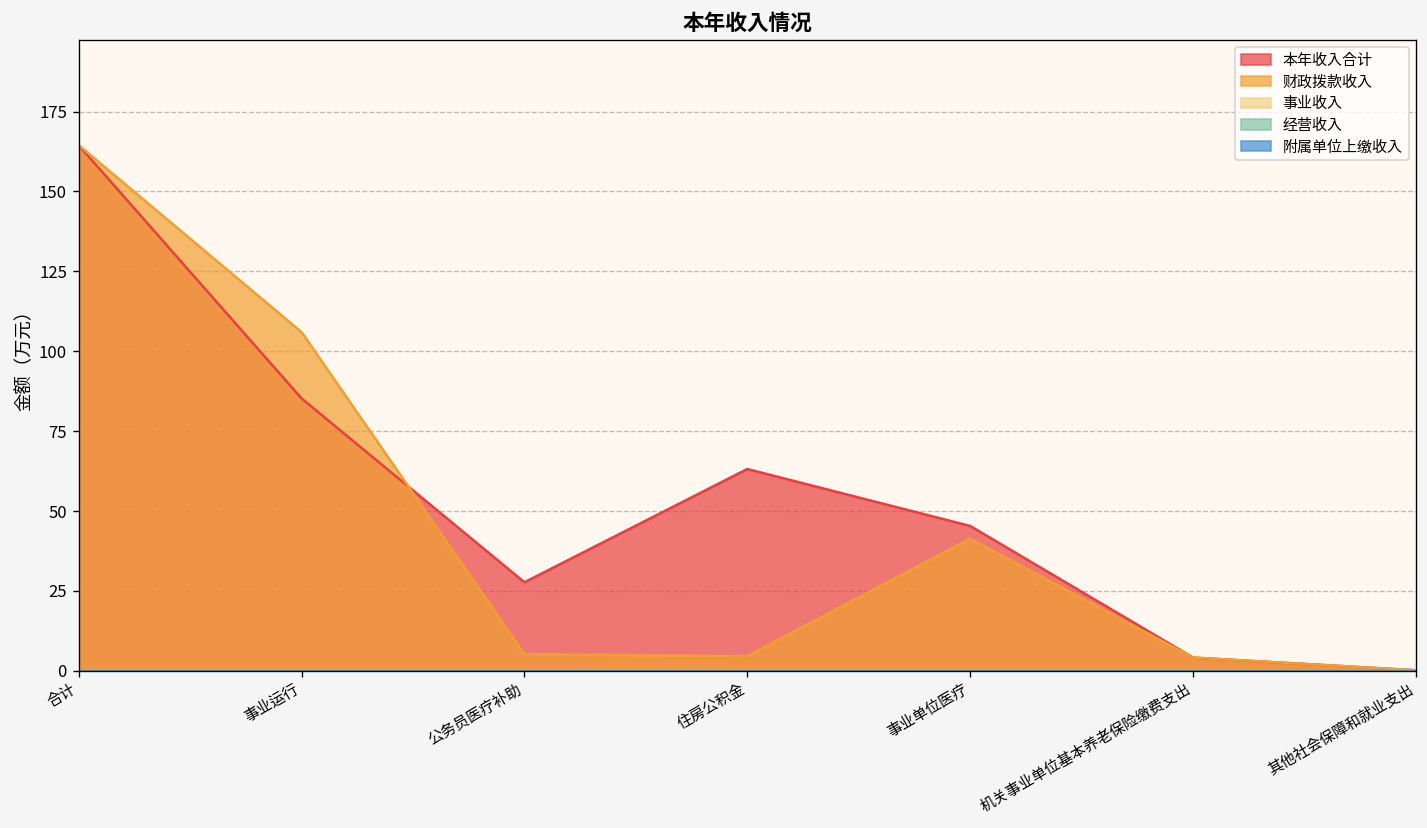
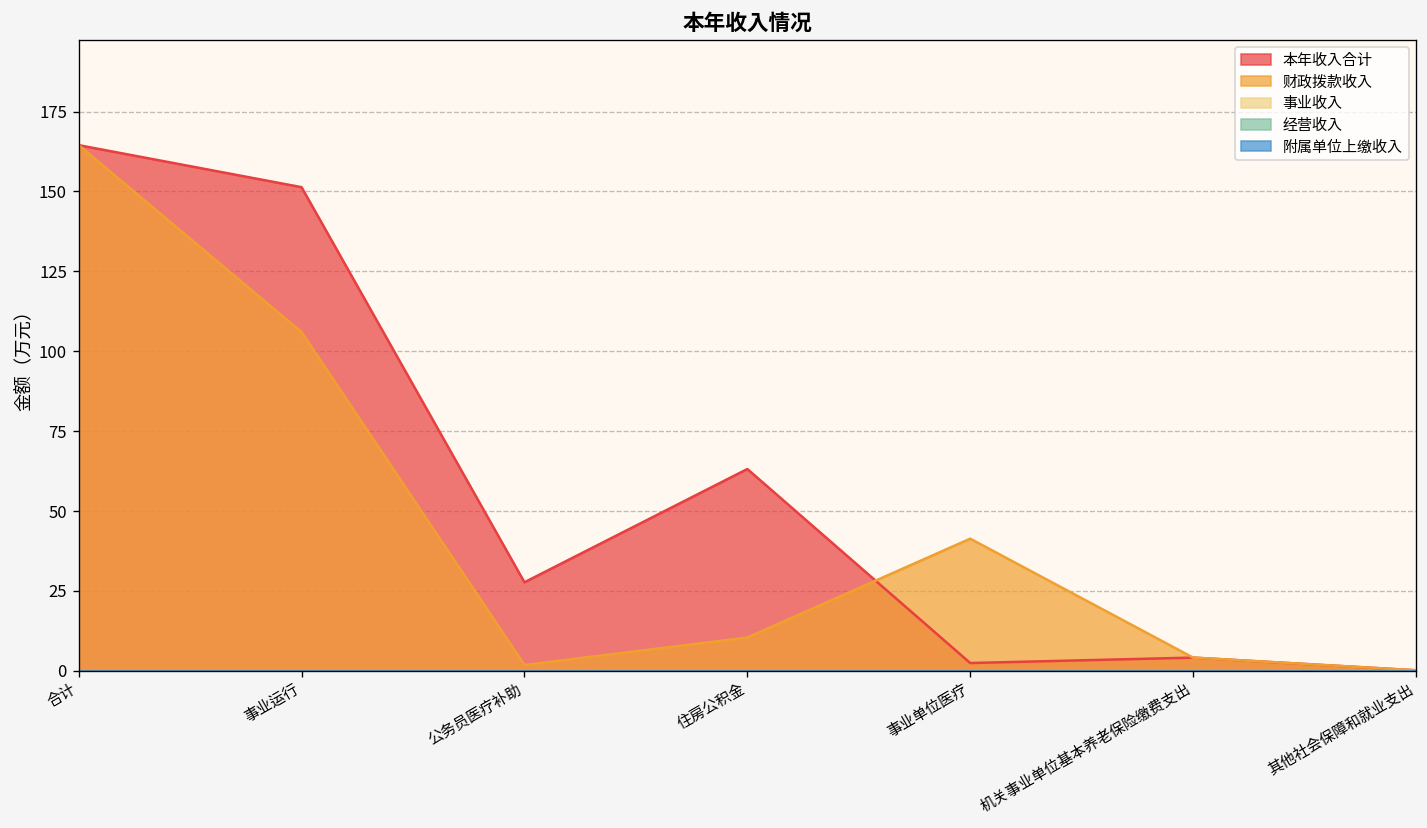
  {
    "本年收入合计": {
-     "事业运行": 85,
+     "事业运行": 151,
      "公务员医疗补助": 28,
      "住房公积金": 63,
-     "事业单位医疗": 45
+     "事业单位医疗": 2
    },
    "财政拨款收入": {
      "事业运行": 106,
-     "公务员医疗补助": 5,
-     "住房公积金": 5,
+     "公务员医疗补助": 2,
+     "住房公积金": 10,
      "事业单位医疗": 41
    },
    "附属单位上缴收入": {
      "合计": 0,
      "事业运行": 0,
      "公务员医疗补助": 0,
      "住房公积金": 0,
      "事业单位医疗": 0,
      "机关事业单位基本养老保险缴费支出": 0
    }
  }
